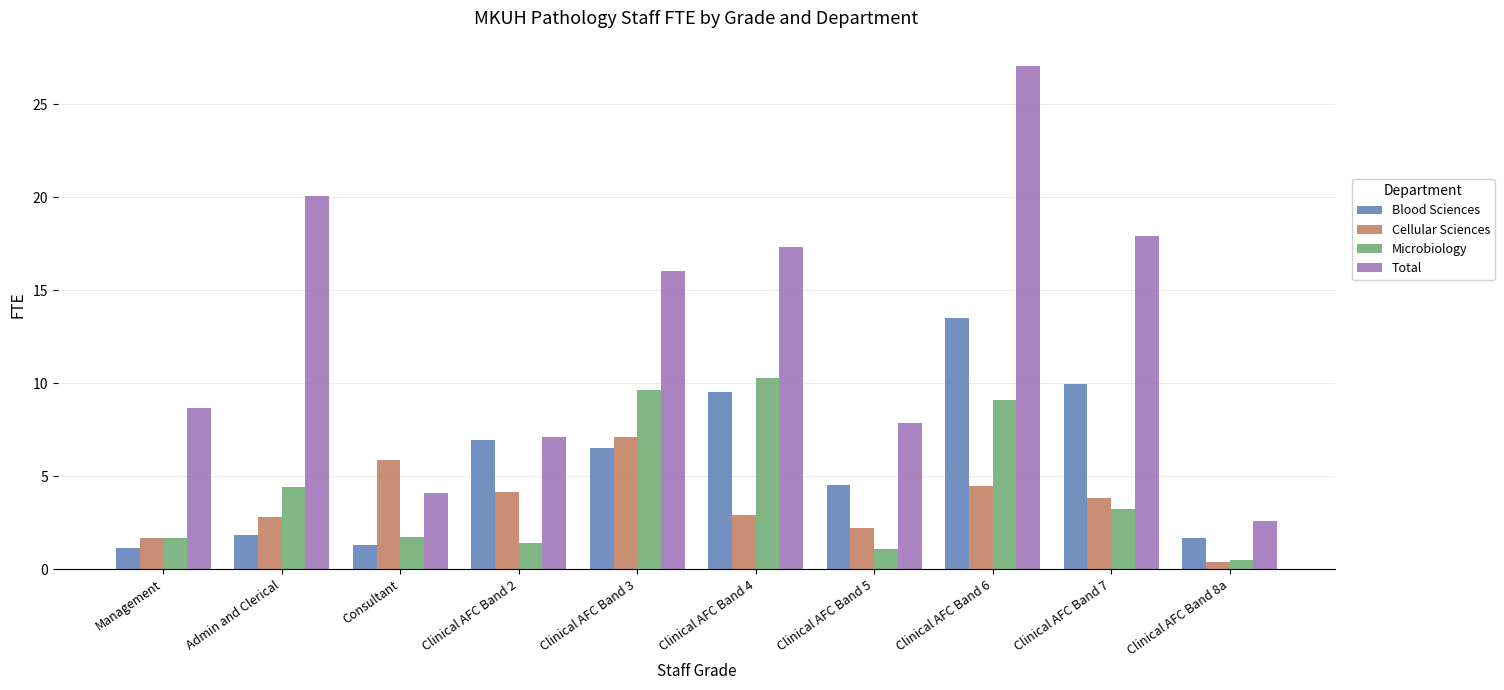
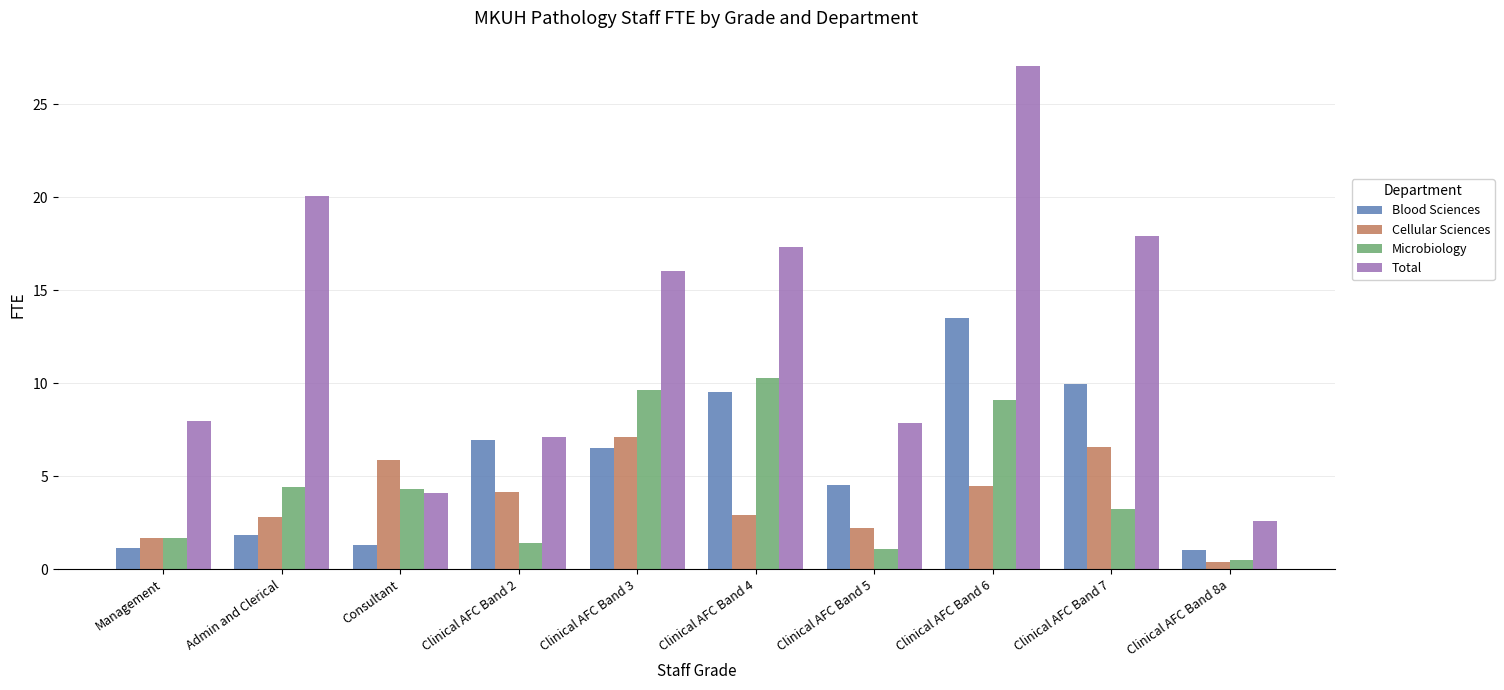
  {
    "Blood Sciences": {
      "Management": 1.1,
      "Admin and Clerical": 1.9,
      "Consultant": 1.3,
      "Clinical AFC Band 2": 6.9,
      "Clinical AFC Band 3": 6.5,
      "Clinical AFC Band 4": 9.5,
      "Clinical AFC Band 5": 4.5,
      "Clinical AFC Band 6": 13.5,
      "Clinical AFC Band 7": 9.9,
-     "Clinical AFC Band 8a": 1.7
+     "Clinical AFC Band 8a": 1.0
    },
    "Cellular Sciences": {
      "Management": 1.7,
      "Admin and Clerical": 2.8,
      "Consultant": 5.9,
      "Clinical AFC Band 2": 4.1,
      "Clinical AFC Band 3": 7.1,
      "Clinical AFC Band 4": 2.9,
      "Clinical AFC Band 5": 2.2,
      "Clinical AFC Band 6": 4.5,
-     "Clinical AFC Band 7": 3.8,
+     "Clinical AFC Band 7": 6.6,
      "Clinical AFC Band 8a": 0.4
    },
    "Microbiology": {
      "Management": 1.7,
      "Admin and Clerical": 4.4,
-     "Consultant": 1.8,
+     "Consultant": 4.3,
      "Clinical AFC Band 2": 1.4,
      "Clinical AFC Band 3": 9.6,
      "Clinical AFC Band 4": 10.3,
      "Clinical AFC Band 5": 1.1,
      "Clinical AFC Band 6": 9.1,
      "Clinical AFC Band 7": 3.3,
      "Clinical AFC Band 8a": 0.5
    },
    "Total": {
-     "Management": 8.7,
+     "Management": 8.0,
      "Admin and Clerical": 20.1,
      "Consultant": 4.1,
      "Clinical AFC Band 2": 7.1,
      "Clinical AFC Band 3": 16.0,
      "Clinical AFC Band 4": 17.3,
      "Clinical AFC Band 5": 7.8,
      "Clinical AFC Band 6": 27.1,
      "Clinical AFC Band 7": 17.9,
      "Clinical AFC Band 8a": 2.6
    }
  }
